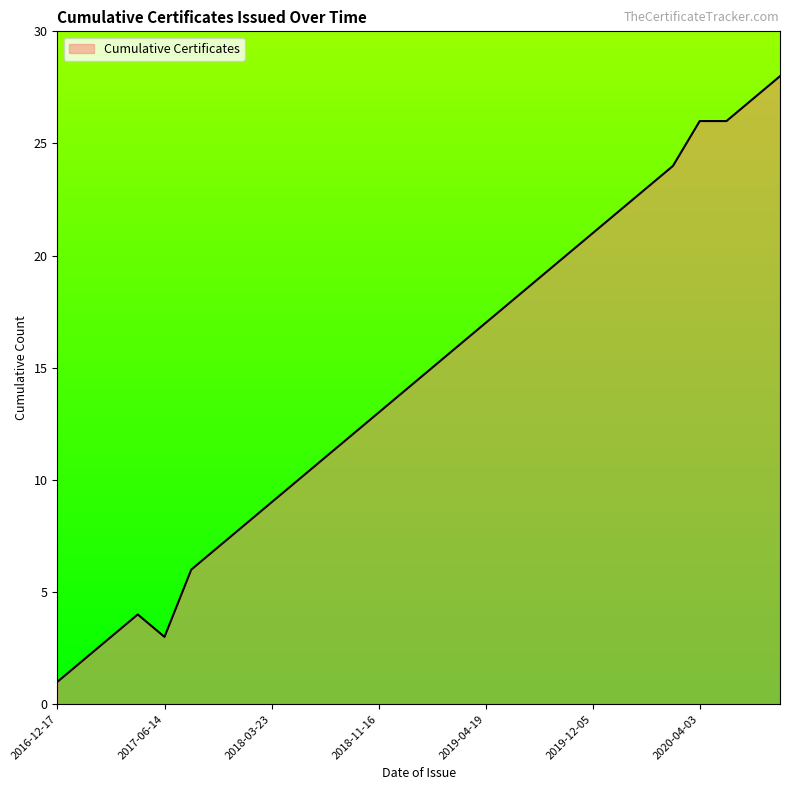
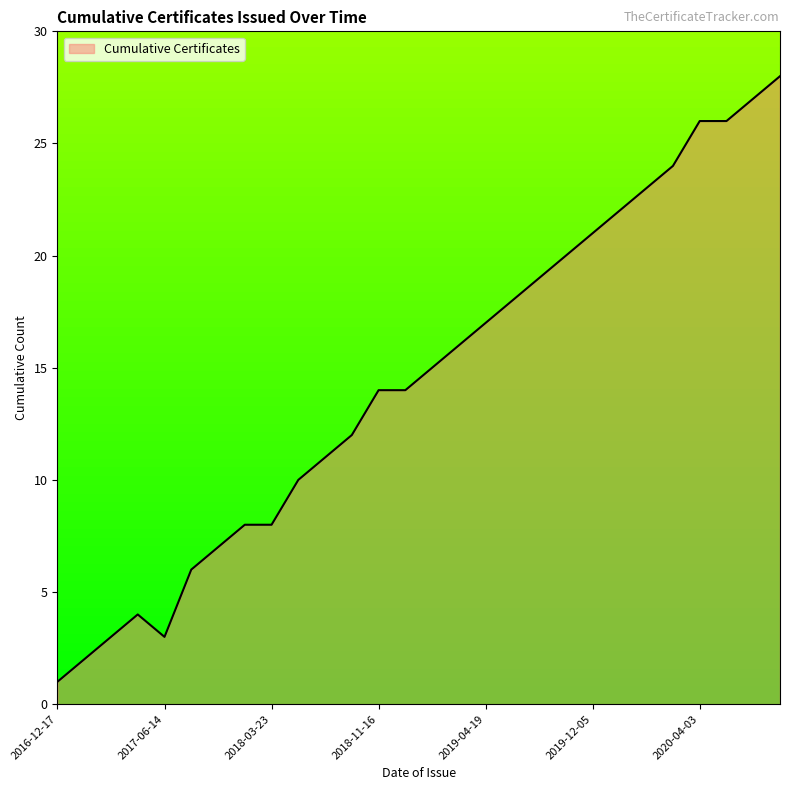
  {
    "2016-12-17": 1,
    "2017-06-14": 3,
-   "2018-03-23": 9,
-   "2018-11-16": 13,
+   "2018-03-23": 8,
+   "2018-11-16": 14,
    "2019-04-19": 17,
    "2019-12-05": 21,
    "2020-04-03": 26
  }
